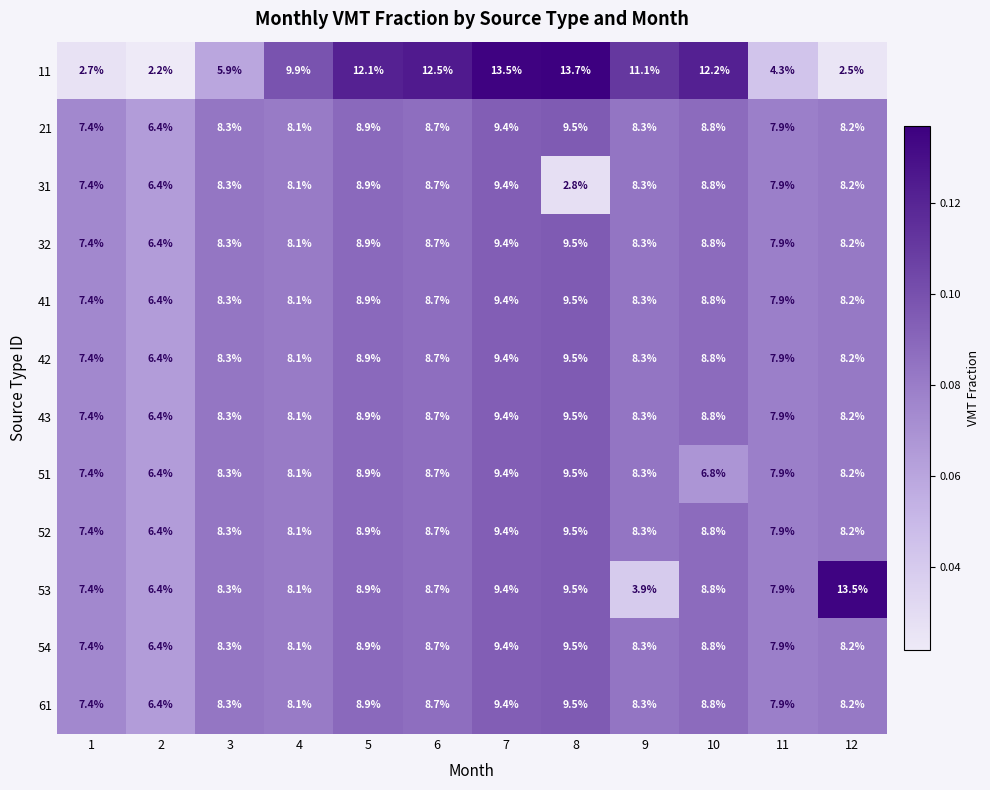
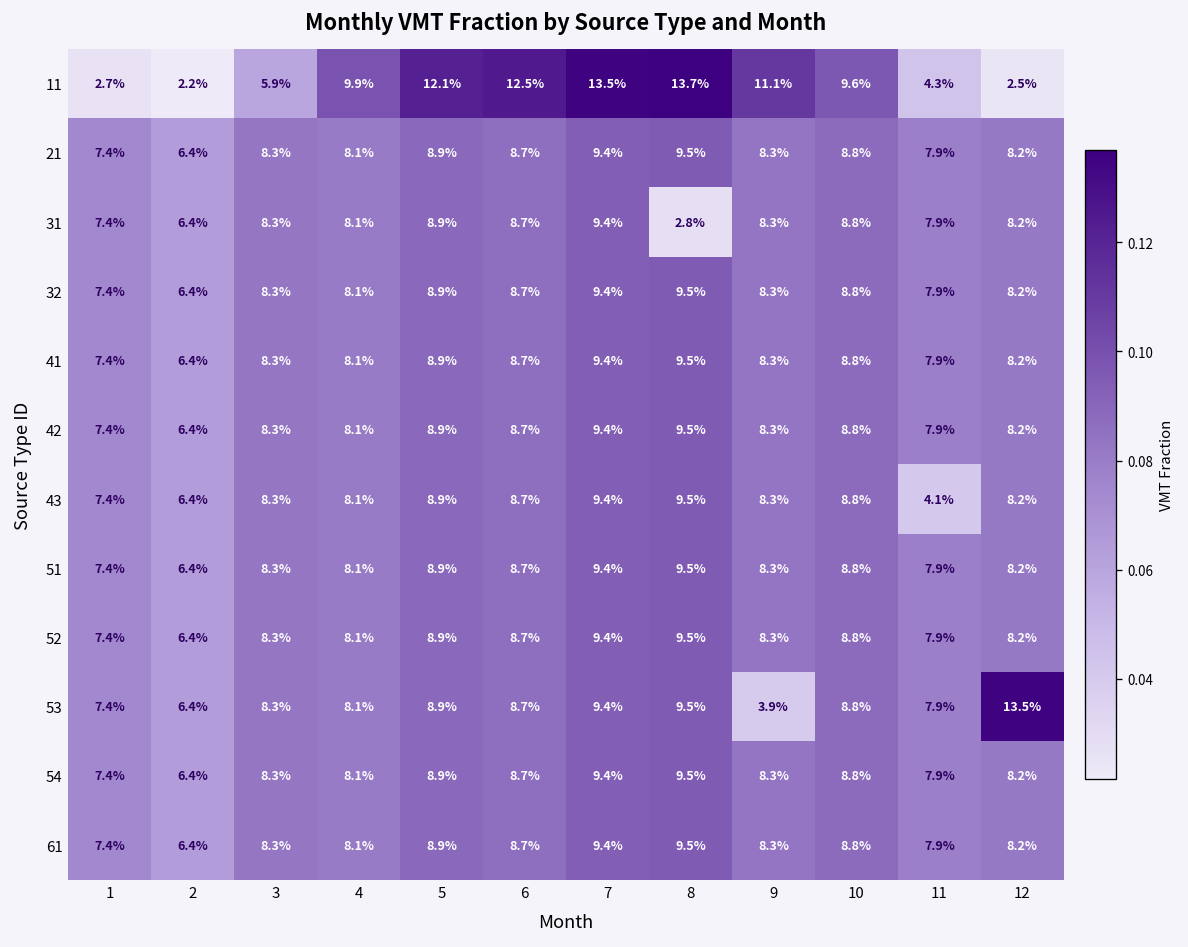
  {
    "11": {
      "1": "2.7%",
      "2": "2.2%",
      "3": "5.9%",
      "4": "9.9%",
      "5": "12.1%",
      "6": "12.5%",
      "7": "13.5%",
      "8": "13.7%",
      "9": "11.1%",
-     "10": "12.2%",
+     "10": "9.6%",
      "11": "4.3%",
      "12": "2.5%"
    },
    "21": {
      "1": "7.4%",
      "2": "6.4%",
      "3": "8.3%",
      "4": "8.1%",
      "5": "8.9%",
      "6": "8.7%",
      "7": "9.4%",
      "8": "9.5%",
      "9": "8.3%",
      "10": "8.8%",
      "11": "7.9%",
      "12": "8.2%"
    },
    "31": {
      "1": "7.4%",
      "2": "6.4%",
      "3": "8.3%",
      "4": "8.1%",
      "5": "8.9%",
      "6": "8.7%",
      "7": "9.4%",
      "8": "2.8%",
      "9": "8.3%",
      "10": "8.8%",
      "11": "7.9%",
      "12": "8.2%"
    },
    "32": {
      "1": "7.4%",
      "2": "6.4%",
      "3": "8.3%",
      "4": "8.1%",
      "5": "8.9%",
      "6": "8.7%",
      "7": "9.4%",
      "8": "9.5%",
      "9": "8.3%",
      "10": "8.8%",
      "11": "7.9%",
      "12": "8.2%"
    },
    "41": {
      "1": "7.4%",
      "2": "6.4%",
      "3": "8.3%",
      "4": "8.1%",
      "5": "8.9%",
      "6": "8.7%",
      "7": "9.4%",
      "8": "9.5%",
      "9": "8.3%",
      "10": "8.8%",
      "11": "7.9%",
      "12": "8.2%"
    },
    "42": {
      "1": "7.4%",
      "2": "6.4%",
      "3": "8.3%",
      "4": "8.1%",
      "5": "8.9%",
      "6": "8.7%",
      "7": "9.4%",
      "8": "9.5%",
      "9": "8.3%",
      "10": "8.8%",
      "11": "7.9%",
      "12": "8.2%"
    },
    "43": {
      "1": "7.4%",
      "2": "6.4%",
      "3": "8.3%",
      "4": "8.1%",
      "5": "8.9%",
      "6": "8.7%",
      "7": "9.4%",
      "8": "9.5%",
      "9": "8.3%",
      "10": "8.8%",
-     "11": "7.9%",
+     "11": "4.1%",
      "12": "8.2%"
    },
    "51": {
      "1": "7.4%",
      "2": "6.4%",
      "3": "8.3%",
      "4": "8.1%",
      "5": "8.9%",
      "6": "8.7%",
      "7": "9.4%",
      "8": "9.5%",
      "9": "8.3%",
-     "10": "6.8%",
+     "10": "8.8%",
      "11": "7.9%",
      "12": "8.2%"
    },
    "52": {
      "1": "7.4%",
      "2": "6.4%",
      "3": "8.3%",
      "4": "8.1%",
      "5": "8.9%",
      "6": "8.7%",
      "7": "9.4%",
      "8": "9.5%",
      "9": "8.3%",
      "10": "8.8%",
      "11": "7.9%",
      "12": "8.2%"
    },
    "53": {
      "1": "7.4%",
      "2": "6.4%",
      "3": "8.3%",
      "4": "8.1%",
      "5": "8.9%",
      "6": "8.7%",
      "7": "9.4%",
      "8": "9.5%",
      "9": "3.9%",
      "10": "8.8%",
      "11": "7.9%",
      "12": "13.5%"
    },
    "54": {
      "1": "7.4%",
      "2": "6.4%",
      "3": "8.3%",
      "4": "8.1%",
      "5": "8.9%",
      "6": "8.7%",
      "7": "9.4%",
      "8": "9.5%",
      "9": "8.3%",
      "10": "8.8%",
      "11": "7.9%",
      "12": "8.2%"
    },
    "61": {
      "1": "7.4%",
      "2": "6.4%",
      "3": "8.3%",
      "4": "8.1%",
      "5": "8.9%",
      "6": "8.7%",
      "7": "9.4%",
      "8": "9.5%",
      "9": "8.3%",
      "10": "8.8%",
      "11": "7.9%",
      "12": "8.2%"
    }
  }
